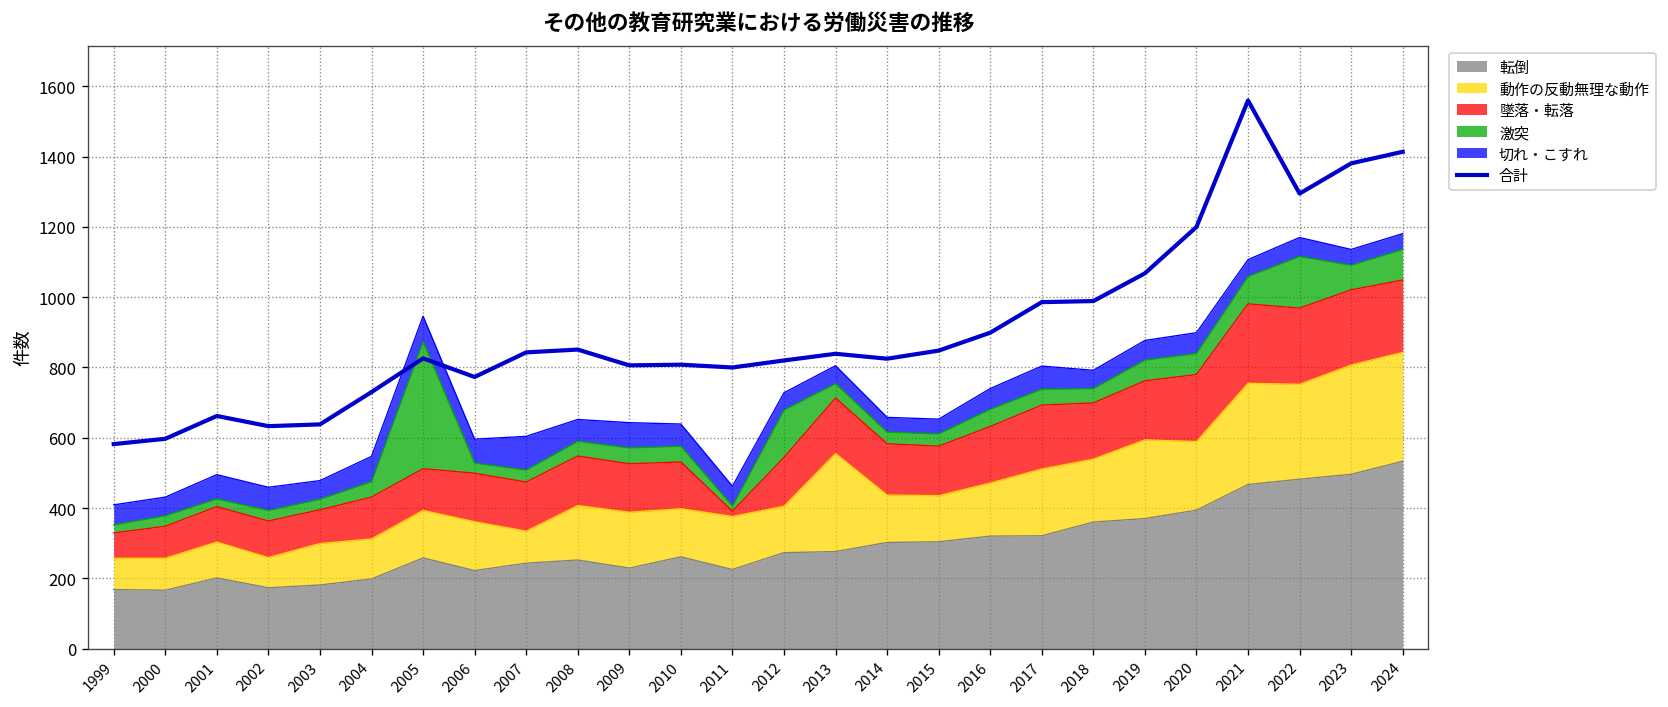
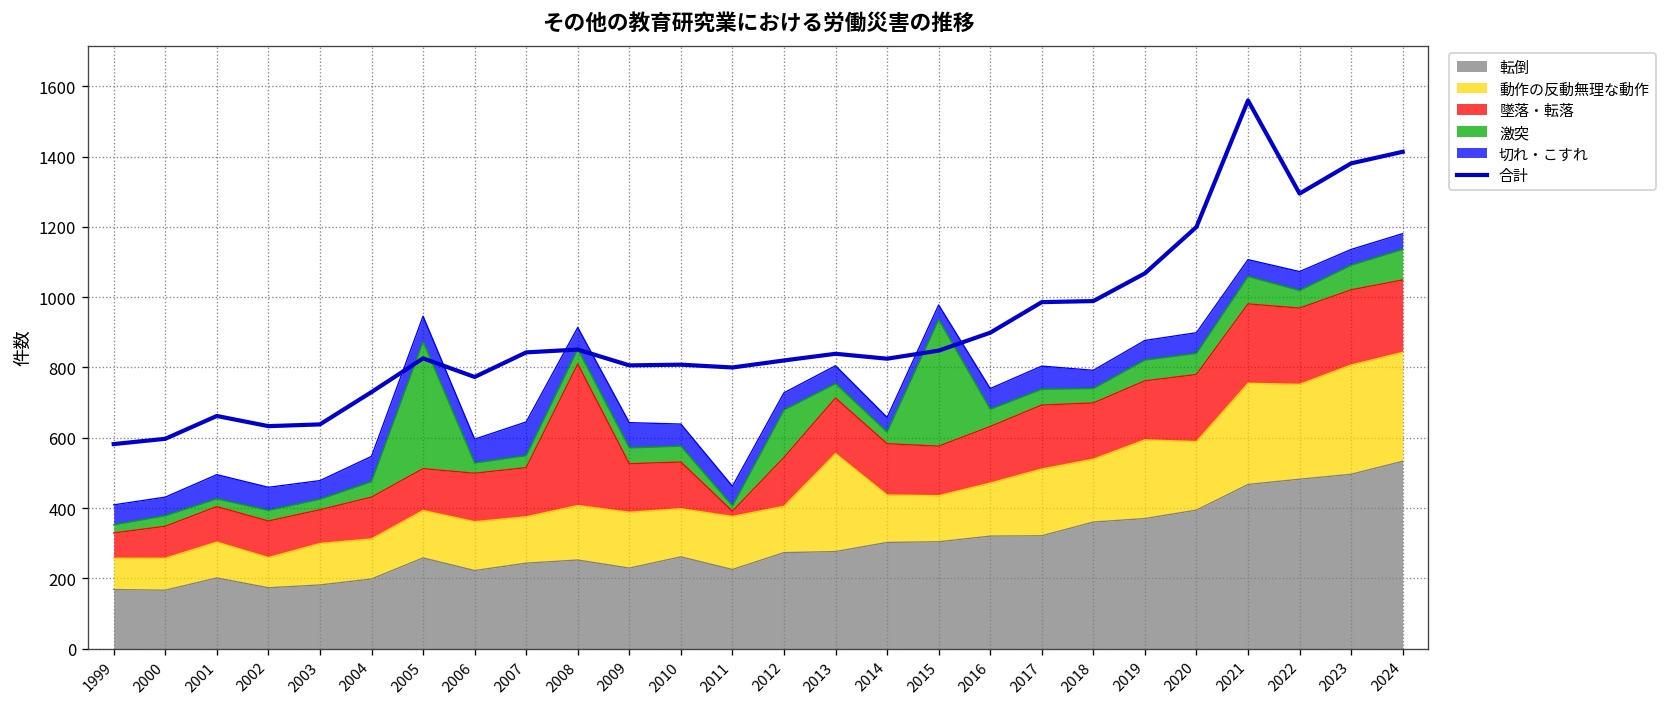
  {
    "転倒": {
      "1999": 170,
      "2000": 170,
      "2001": 200,
      "2002": 170,
      "2003": 180,
      "2004": 200,
      "2005": 260,
      "2006": 220,
      "2007": 240,
      "2008": 250,
      "2009": 230,
      "2010": 260,
      "2011": 230,
      "2012": 270,
      "2013": 280,
      "2014": 300,
      "2015": 300,
      "2016": 320,
      "2017": 320,
      "2018": 360,
      "2019": 370,
      "2020": 390,
      "2021": 470,
      "2022": 480,
      "2023": 500,
      "2024": 530
    },
    "動作の反動無理な動作": {
      "1999": 90,
      "2000": 90,
      "2001": 100,
      "2002": 90,
      "2003": 120,
      "2004": 110,
      "2005": 140,
      "2006": 140,
-     "2007": 90,
+     "2007": 130,
      "2008": 160,
      "2009": 160,
      "2010": 140,
      "2011": 150,
      "2012": 130,
      "2013": 280,
      "2014": 140,
      "2015": 130,
      "2016": 150,
      "2017": 190,
      "2018": 180,
      "2019": 220,
      "2020": 200,
      "2021": 290,
      "2022": 270,
      "2023": 310,
      "2024": 310
    },
    "墜落・転落": {
      "1999": 70,
      "2000": 90,
      "2001": 100,
      "2002": 100,
      "2003": 100,
      "2004": 120,
      "2005": 120,
      "2006": 140,
      "2007": 140,
-     "2008": 140,
+     "2008": 400,
      "2009": 140,
      "2010": 130,
      "2011": 20,
      "2012": 140,
      "2013": 160,
      "2014": 150,
      "2015": 140,
      "2016": 160,
      "2017": 180,
      "2018": 160,
      "2019": 170,
      "2020": 190,
      "2021": 230,
      "2022": 220,
      "2023": 210,
      "2024": 210
    },
    "激突": {
      "1999": 20,
      "2000": 30,
      "2001": 20,
      "2002": 30,
      "2003": 30,
      "2004": 40,
      "2005": 360,
      "2006": 30,
      "2007": 30,
      "2009": 50,
      "2010": 50,
      "2011": 20,
      "2012": 140,
      "2013": 40,
      "2014": 30,
-     "2015": 40,
+     "2015": 360,
      "2016": 50,
      "2017": 50,
      "2018": 40,
      "2019": 60,
      "2020": 60,
      "2021": 80,
-     "2022": 150,
+     "2022": 50,
      "2023": 70,
      "2024": 90
    }
  }
